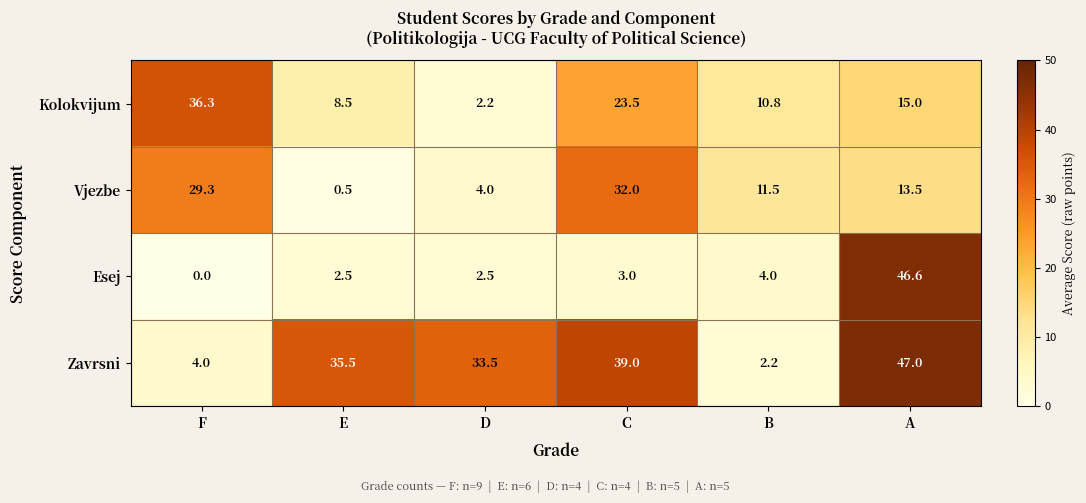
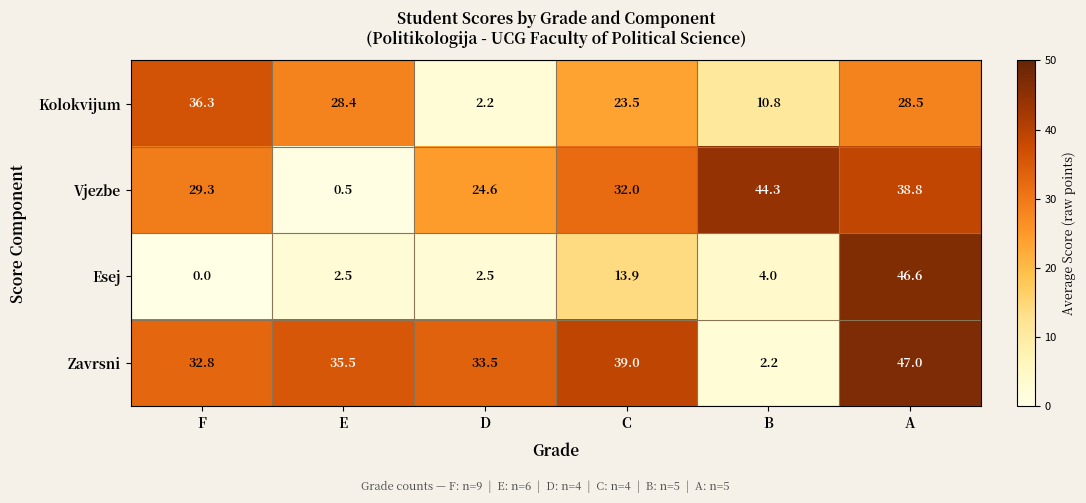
  {
    "Kolokvijum": {
      "F": 36.3,
-     "E": 8.5,
+     "E": 28.4,
      "D": 2.2,
      "C": 23.5,
      "B": 10.8,
-     "A": 15.0
+     "A": 28.5
    },
    "Vjezbe": {
      "F": 29.3,
      "E": 0.5,
-     "D": 4.0,
+     "D": 24.6,
      "C": 32.0,
-     "B": 11.5,
-     "A": 13.5
+     "B": 44.3,
+     "A": 38.8
    },
    "Esej": {
      "F": 0.0,
      "E": 2.5,
      "D": 2.5,
-     "C": 3.0,
+     "C": 13.9,
      "B": 4.0,
      "A": 46.6
    },
    "Zavrsni": {
-     "F": 4.0,
+     "F": 32.8,
      "E": 35.5,
      "D": 33.5,
      "C": 39.0,
      "B": 2.2,
      "A": 47.0
    }
  }
